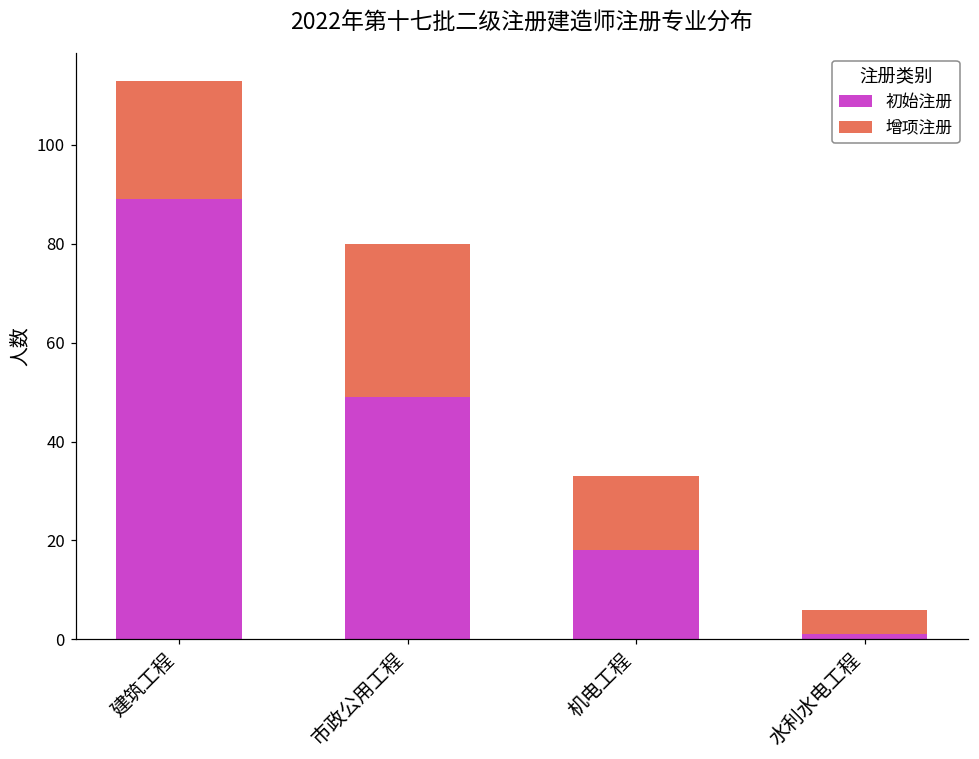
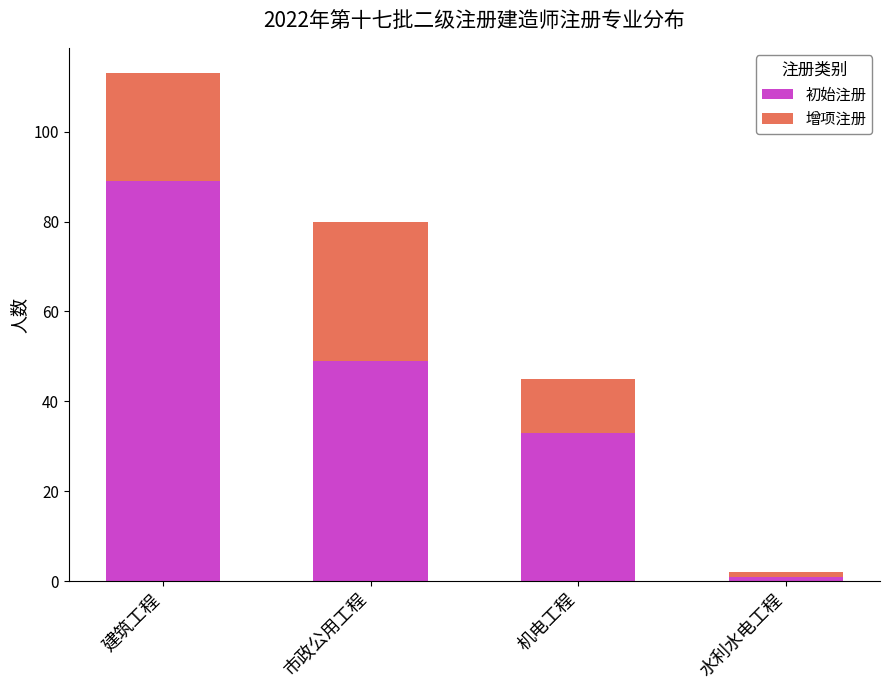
  {
    "初始注册": {
      "建筑工程": 89,
      "市政公用工程": 49,
-     "机电工程": 18,
+     "机电工程": 33,
      "水利水电工程": 1
    },
    "增项注册": {
      "建筑工程": 24,
      "市政公用工程": 31,
-     "机电工程": 15,
-     "水利水电工程": 5
+     "机电工程": 12,
+     "水利水电工程": 1
    }
  }
